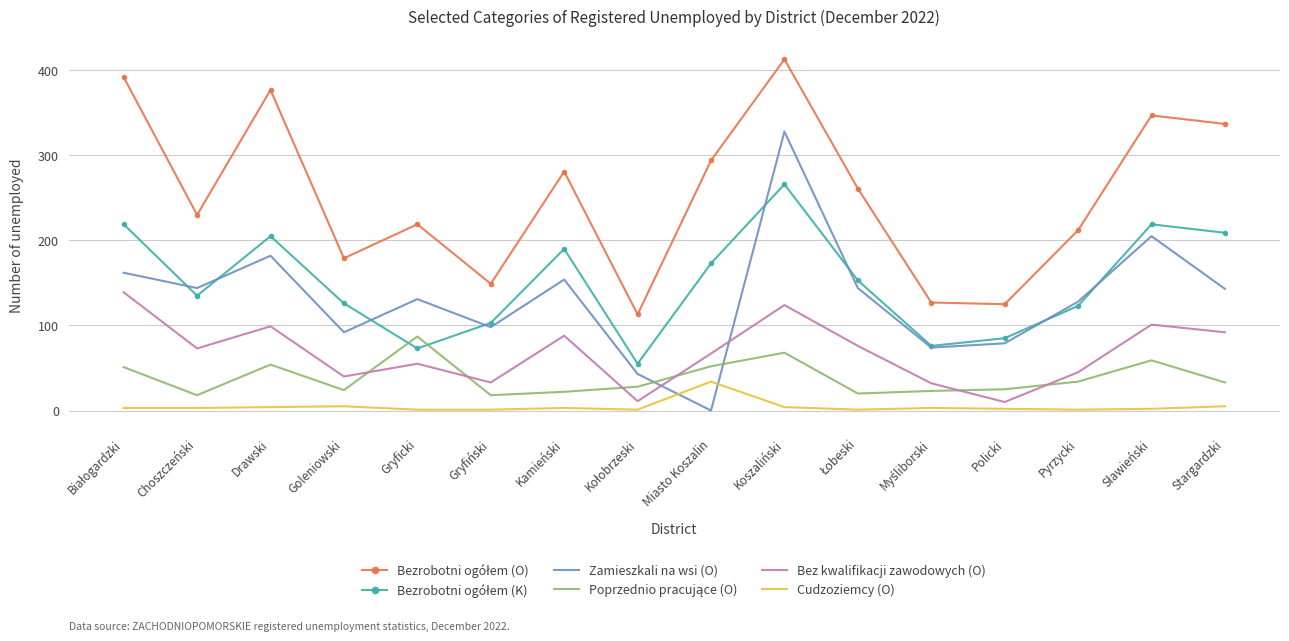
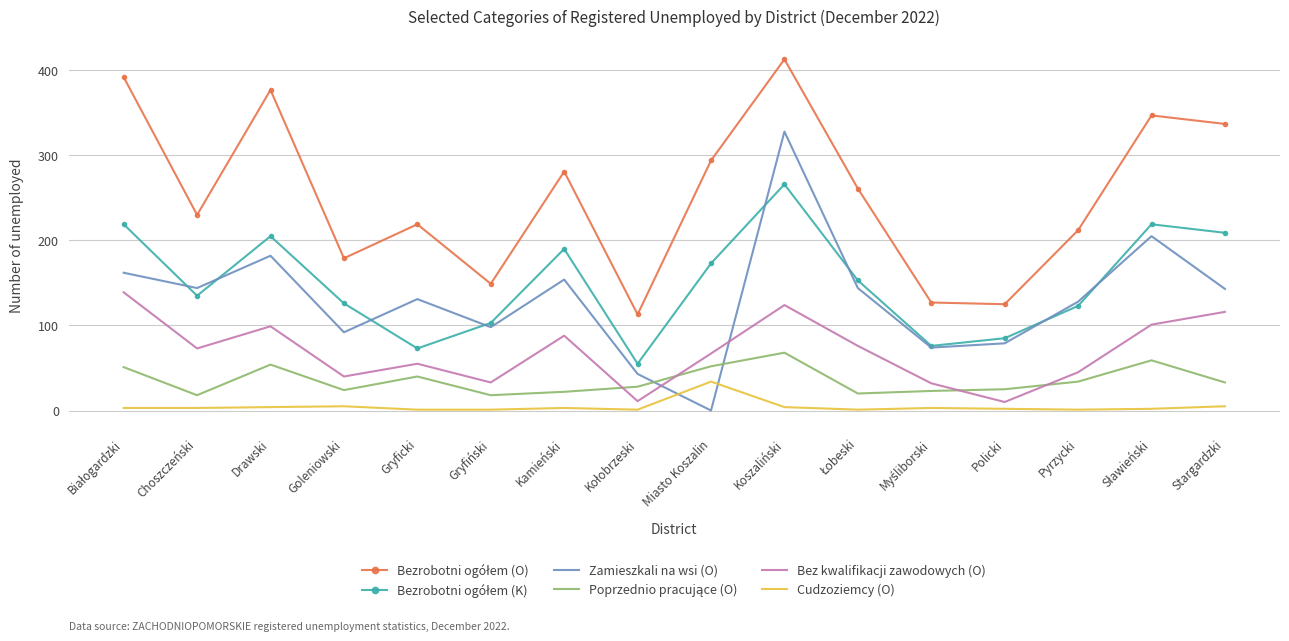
  {
    "Bezrobotni ogółem (O)": {
      "Białogardzki": 390,
      "Choszczeński": 230,
      "Drawski": 380,
      "Goleniowski": 180,
      "Gryficki": 220,
      "Gryfiński": 150,
      "Kamieński": 280,
      "Kołobrzeski": 110,
      "Miasto Koszalin": 290,
      "Koszaliński": 410,
      "Łobeski": 260,
      "Myśliborski": 130,
      "Policki": 130,
      "Pyrzycki": 210,
      "Sławieński": 350,
      "Stargardzki": 340
    },
    "Bezrobotni ogółem (K)": {
      "Białogardzki": 220,
      "Choszczeński": 140,
      "Drawski": 210,
      "Goleniowski": 130,
      "Gryficki": 70,
      "Gryfiński": 100,
      "Kamieński": 190,
      "Kołobrzeski": 60,
      "Miasto Koszalin": 170,
      "Koszaliński": 270,
      "Łobeski": 150,
      "Policki": 90,
      "Pyrzycki": 120,
      "Sławieński": 220,
      "Stargardzki": 210
    },
    "Zamieszkali na wsi (O)": {
      "Białogardzki": 160,
      "Choszczeński": 140,
      "Drawski": 180,
      "Goleniowski": 90,
      "Gryficki": 130,
      "Gryfiński": 100,
      "Kamieński": 150,
      "Kołobrzeski": 40,
      "Miasto Koszalin": 0,
      "Koszaliński": 330,
      "Łobeski": 140,
      "Policki": 80,
      "Pyrzycki": 130,
      "Sławieński": 210,
      "Stargardzki": 140
    },
    "Poprzednio pracujące (O)": {
      "Białogardzki": 50,
      "Choszczeński": 20,
      "Drawski": 50,
      "Goleniowski": 20,
-     "Gryficki": 90,
+     "Gryficki": 40,
      "Gryfiński": 20,
      "Kamieński": 20,
      "Kołobrzeski": 30,
      "Miasto Koszalin": 50,
      "Koszaliński": 70,
      "Łobeski": 20,
      "Myśliborski": 20,
      "Policki": 30,
      "Pyrzycki": 30,
      "Sławieński": 60,
      "Stargardzki": 30
    },
    "Bez kwalifikacji zawodowych (O)": {
      "Białogardzki": 140,
      "Choszczeński": 70,
      "Drawski": 100,
      "Goleniowski": 40,
      "Gryficki": 60,
      "Gryfiński": 30,
      "Kamieński": 90,
      "Kołobrzeski": 10,
      "Miasto Koszalin": 70,
      "Koszaliński": 120,
      "Łobeski": 80,
      "Myśliborski": 30,
      "Policki": 10,
      "Pyrzycki": 50,
      "Sławieński": 100,
-     "Stargardzki": 90
+     "Stargardzki": 120
    },
    "Cudzoziemcy (O)": {
      "Białogardzki": 0,
      "Choszczeński": 0,
      "Drawski": 0,
      "Goleniowski": 10,
      "Gryficki": 0,
      "Gryfiński": 0,
      "Kamieński": 0,
      "Kołobrzeski": 0,
      "Miasto Koszalin": 30,
      "Koszaliński": 0,
      "Łobeski": 0,
      "Myśliborski": 0,
      "Policki": 0,
      "Pyrzycki": 0,
      "Sławieński": 0,
      "Stargardzki": 10
    }
  }
